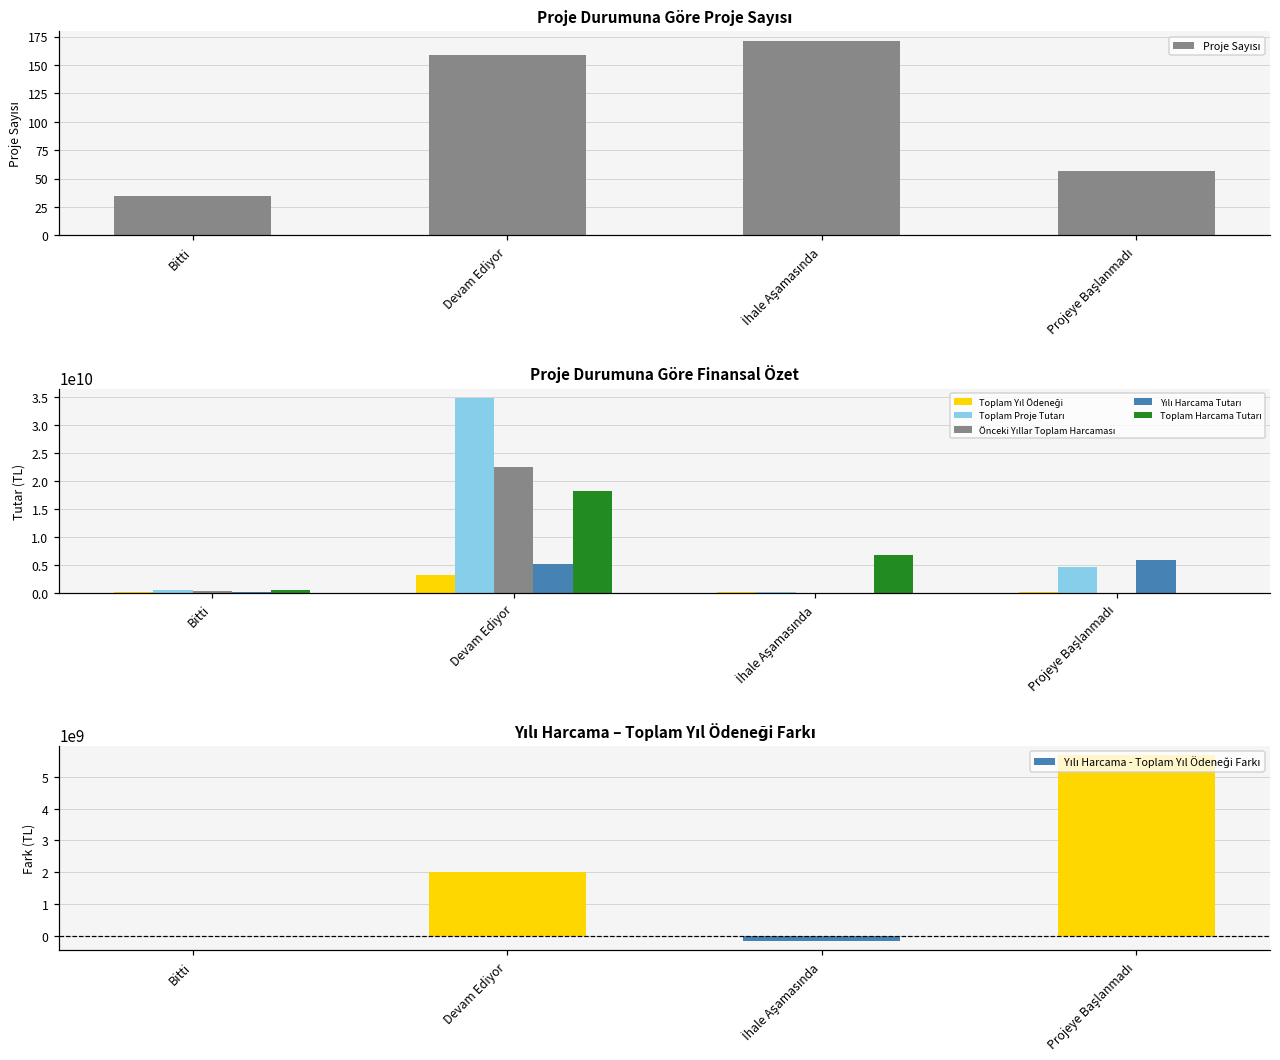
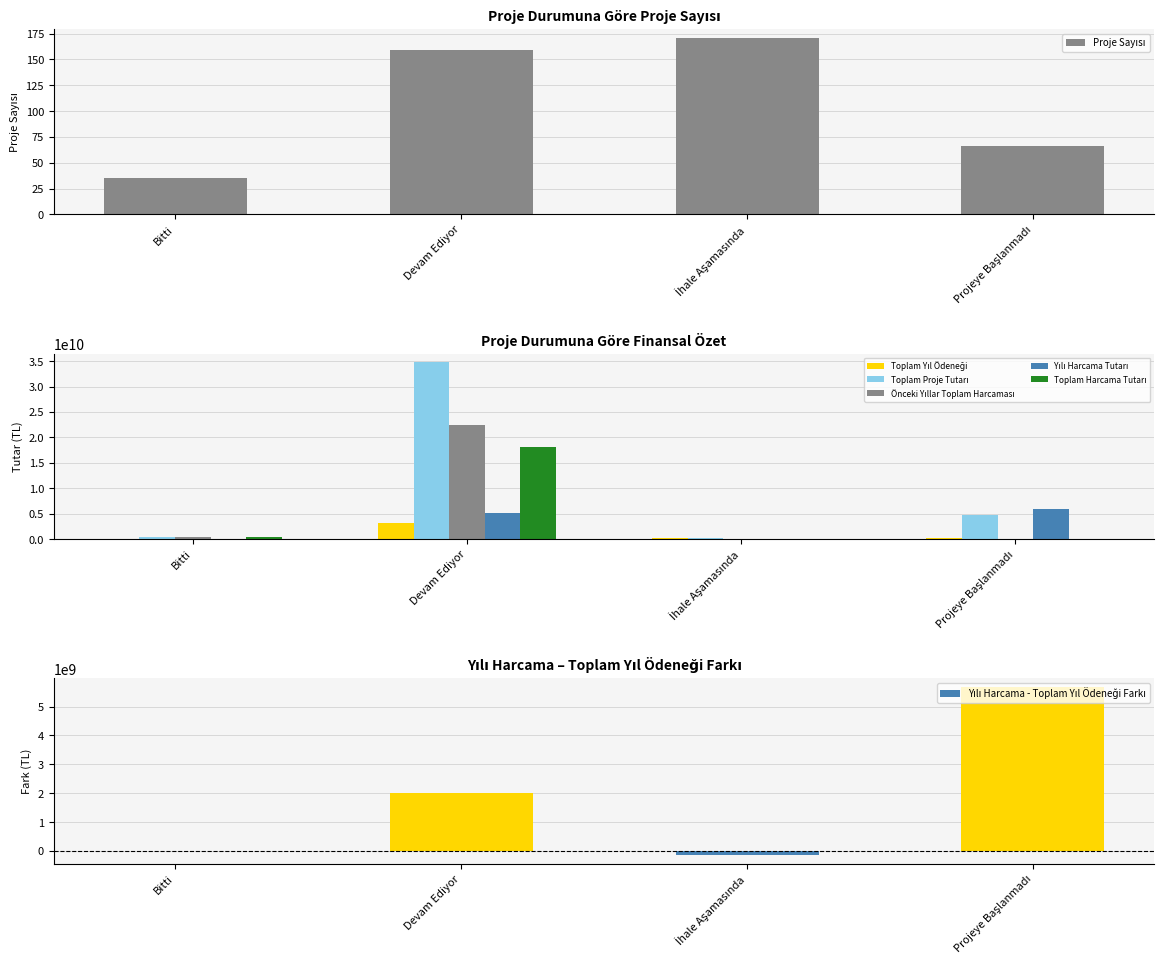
  {
    "Proje Durumuna Göre Proje Sayısı": {
      "Bitti": 35,
      "Devam Ediyor": 159,
      "İhale Aşamasında": 171,
-     "Projeye Başlanmadı": 57
+     "Projeye Başlanmadı": 66
    },
    "Proje Durumuna Göre Finansal Özet": {
      "Toplam Yıl Ödeneği": {
        "Devam Ediyor": 3000000000
      },
      "Toplam Proje Tutarı": {
        "Devam Ediyor": 35000000000,
        "Projeye Başlanmadı": 5000000000
      },
      "Önceki Yıllar Toplam Harcaması": {
        "Devam Ediyor": 22000000000,
        "İhale Aşamasında": 0
      },
      "Yılı Harcama Tutarı": {
        "Devam Ediyor": 5000000000,
        "İhale Aşamasında": 0,
        "Projeye Başlanmadı": 6000000000
      },
      "Toplam Harcama Tutarı": {
        "Devam Ediyor": 18000000000,
-       "İhale Aşamasında": 7000000000
+       "İhale Aşamasında": 0
      }
    },
    "Yılı Harcama – Toplam Yıl Ödeneği Farkı": {
      "Devam Ediyor": 2000000000,
      "İhale Aşamasında": -200000000
    }
  }
